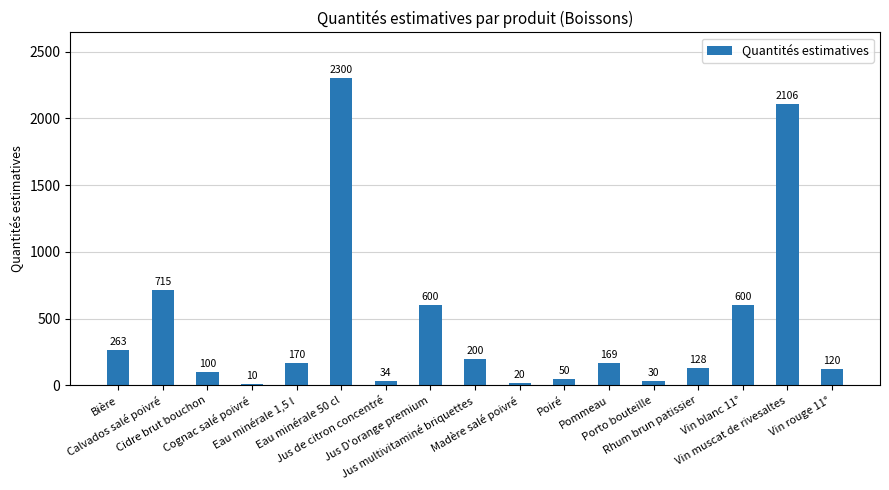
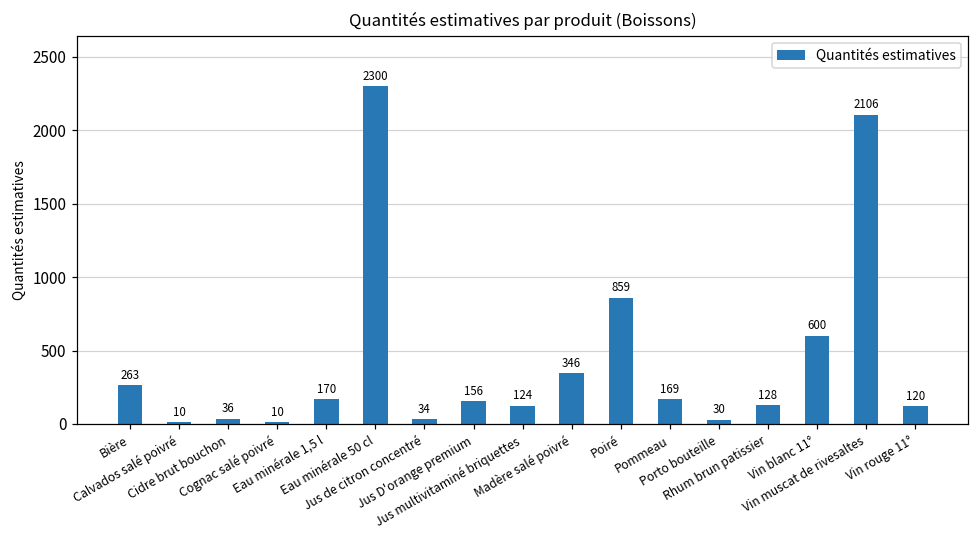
  {
    "Bière": 263,
-   "Calvados salé poivré": 715,
-   "Cidre brut bouchon": 100,
+   "Calvados salé poivré": 10,
+   "Cidre brut bouchon": 36,
    "Cognac salé poivré": 10,
    "Eau minérale 1,5 l": 170,
    "Eau minérale 50 cl": 2300,
    "Jus de citron concentré": 34,
-   "Jus D'orange premium": 600,
-   "Jus multivitaminé briquettes": 200,
-   "Madère salé poivré": 20,
-   "Poiré": 50,
+   "Jus D'orange premium": 156,
+   "Jus multivitaminé briquettes": 124,
+   "Madère salé poivré": 346,
+   "Poiré": 859,
    "Pommeau": 169,
    "Porto bouteille": 30,
    "Rhum brun patissier": 128,
    "Vin blanc 11°": 600,
    "Vin muscat de rivesaltes": 2106,
    "Vin rouge 11°": 120
  }
